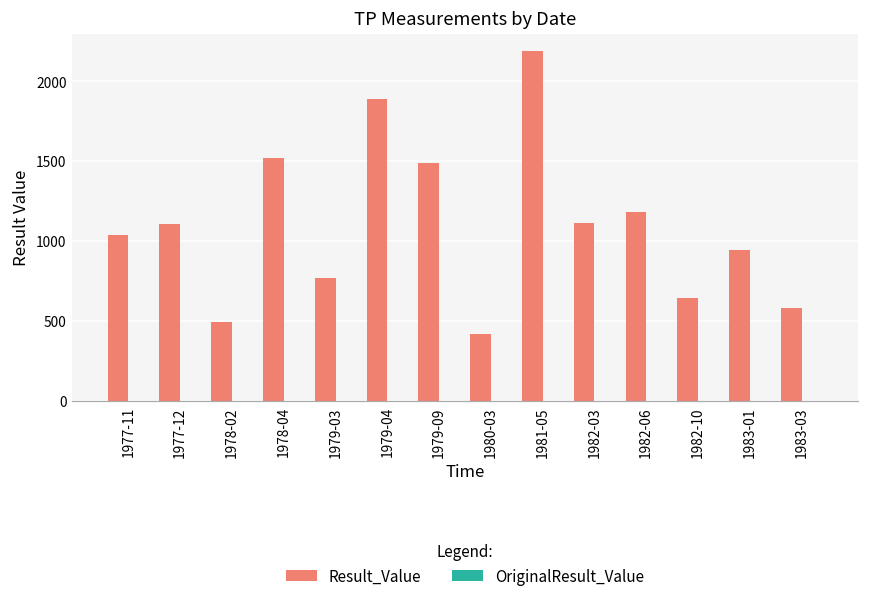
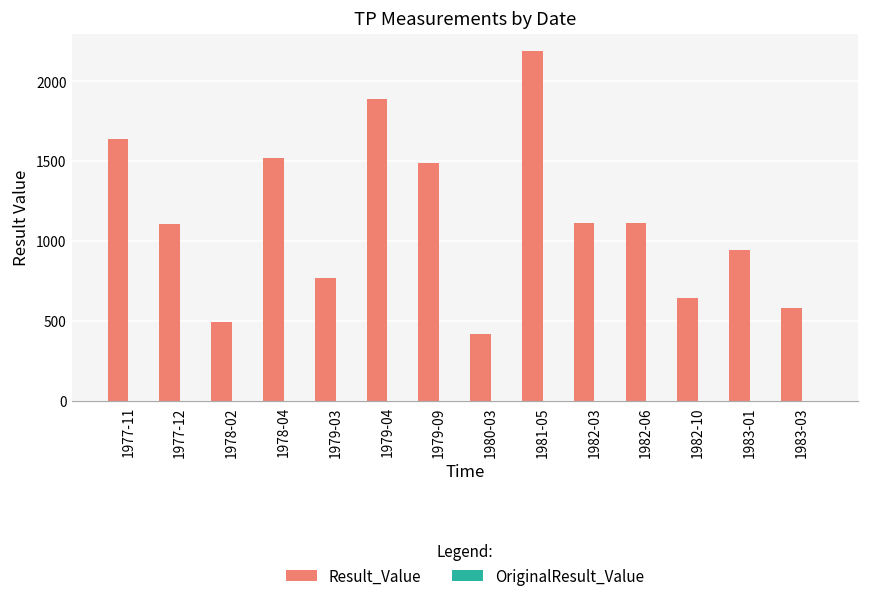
  {
    "Result_Value": {
-     "1977-11": 1040,
+     "1977-11": 1640,
      "1977-12": 1110,
      "1978-02": 490,
      "1978-04": 1520,
      "1979-03": 770,
      "1979-04": 1890,
      "1979-09": 1490,
      "1980-03": 420,
      "1981-05": 2190,
      "1982-03": 1110,
-     "1982-06": 1180,
+     "1982-06": 1110,
      "1982-10": 640,
      "1983-01": 940,
      "1983-03": 580
    }
  }
